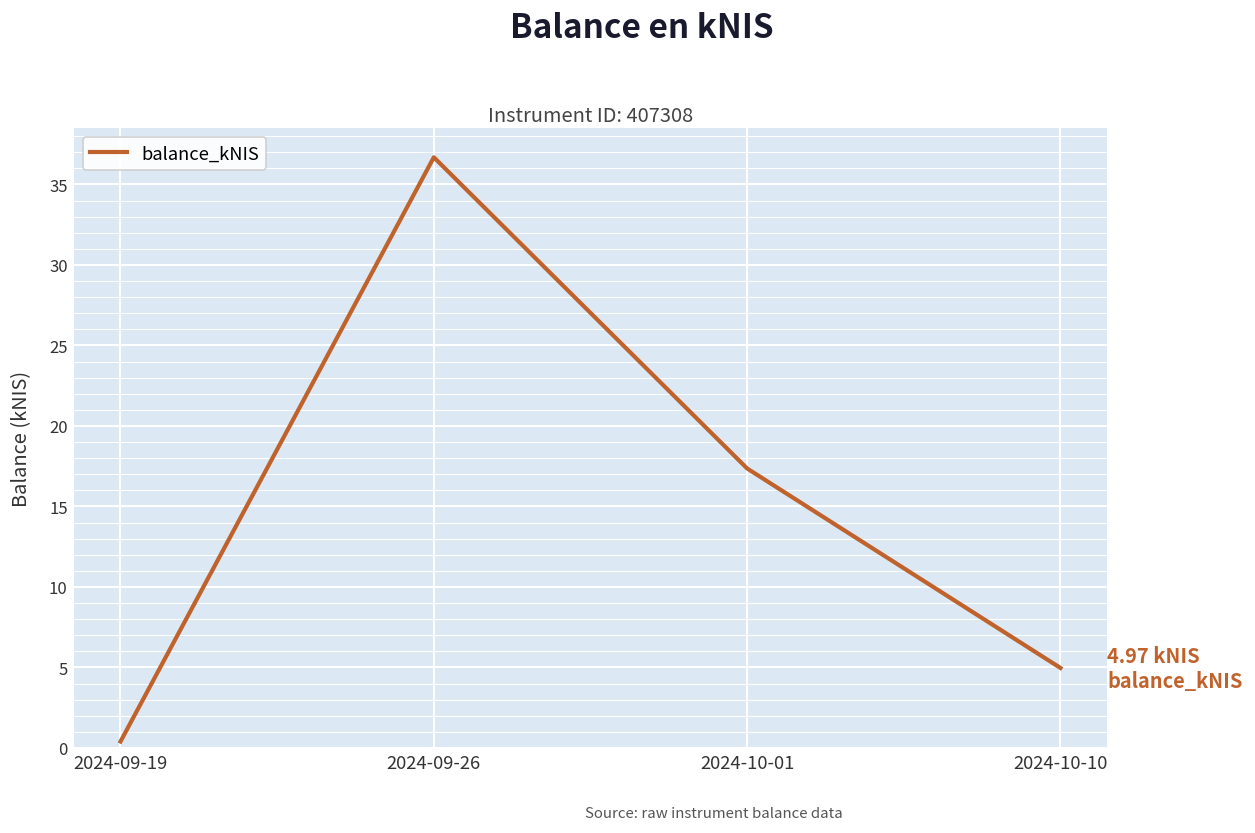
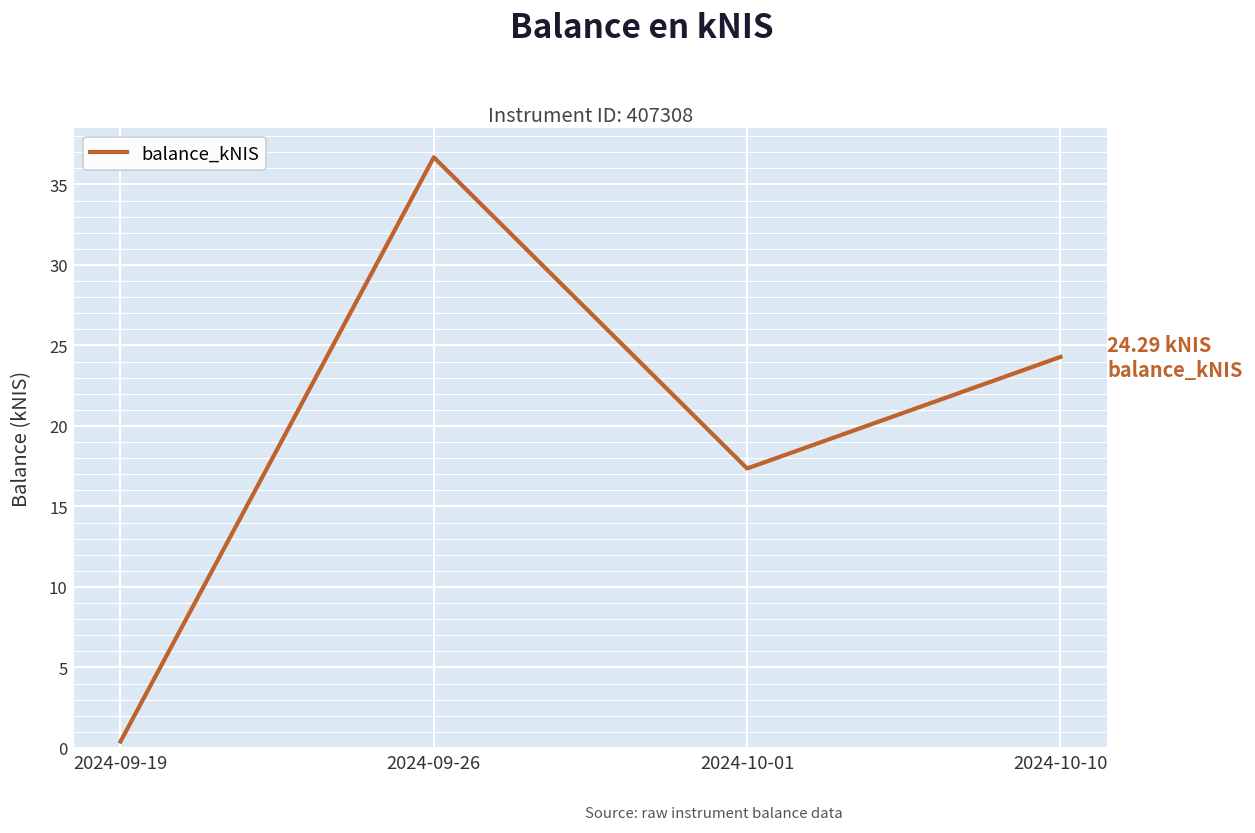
  {
-   "2024-10-10": 4.97
+   "2024-10-10": 24.29
  }
